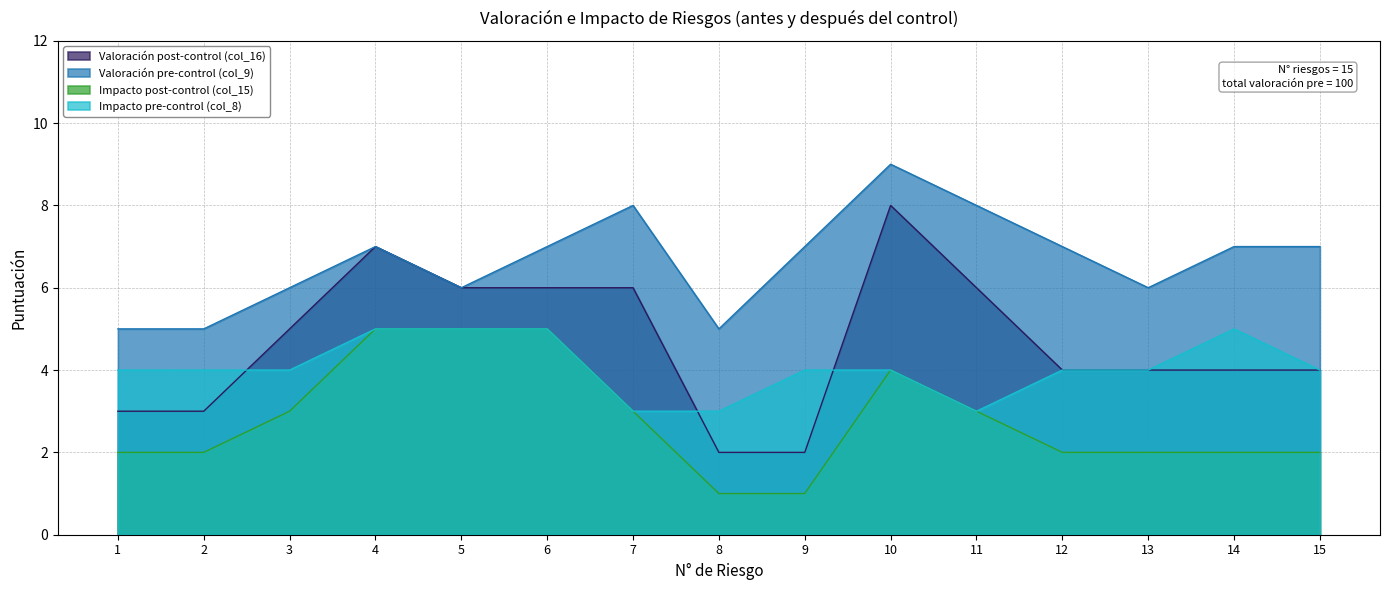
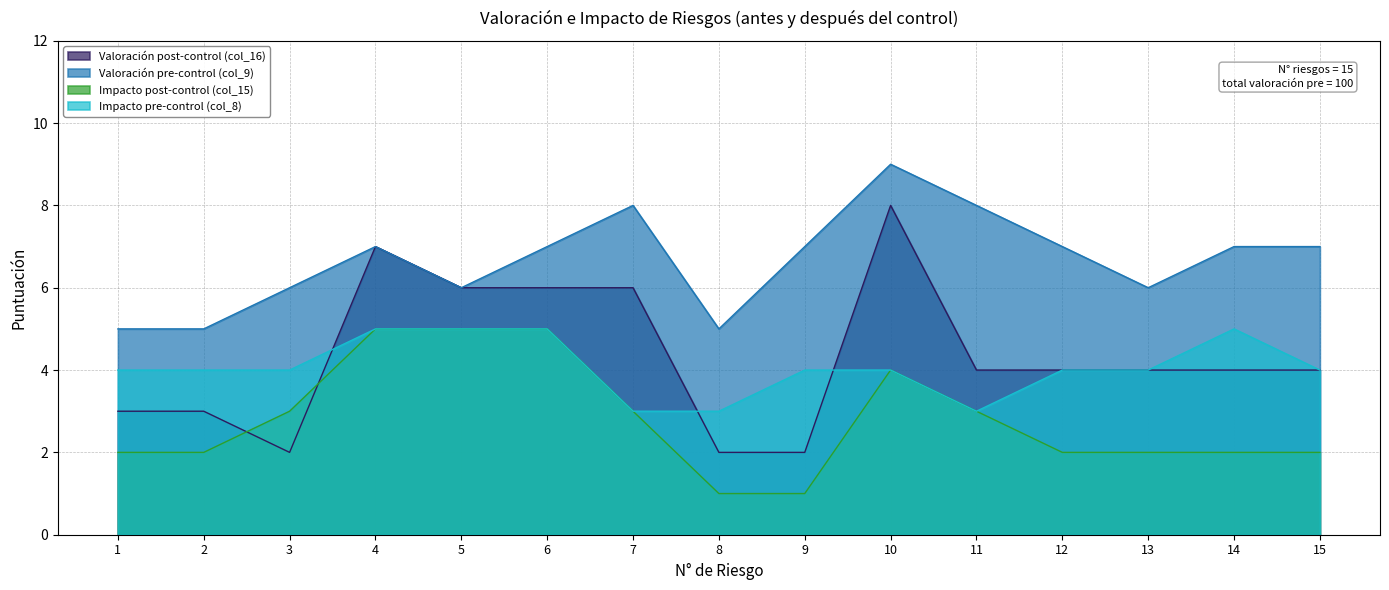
  {
    "Valoración post-control (col_16)": {
      "1": 3,
      "2": 3,
-     "3": 5,
+     "3": 2,
      "6": 6,
      "7": 6,
      "8": 2,
      "9": 2,
      "10": 8,
-     "11": 6,
+     "11": 4,
      "14": 4
    },
    "Valoración pre-control (col_9)": {
      "1": 5,
      "2": 5,
      "3": 6,
      "6": 7,
      "7": 8,
      "8": 5,
      "9": 7,
      "10": 9,
      "11": 8,
      "12": 7,
      "13": 6,
      "14": 7,
      "15": 7
    },
    "Impacto post-control (col_15)": {
      "1": 2,
      "2": 2,
      "3": 3,
      "8": 1,
      "9": 1,
      "12": 2,
      "13": 2,
      "14": 2,
      "15": 2
    },
    "Impacto pre-control (col_8)": {
      "1": 4,
      "2": 4,
      "3": 4,
      "8": 3,
      "9": 4,
      "14": 5
    }
  }
